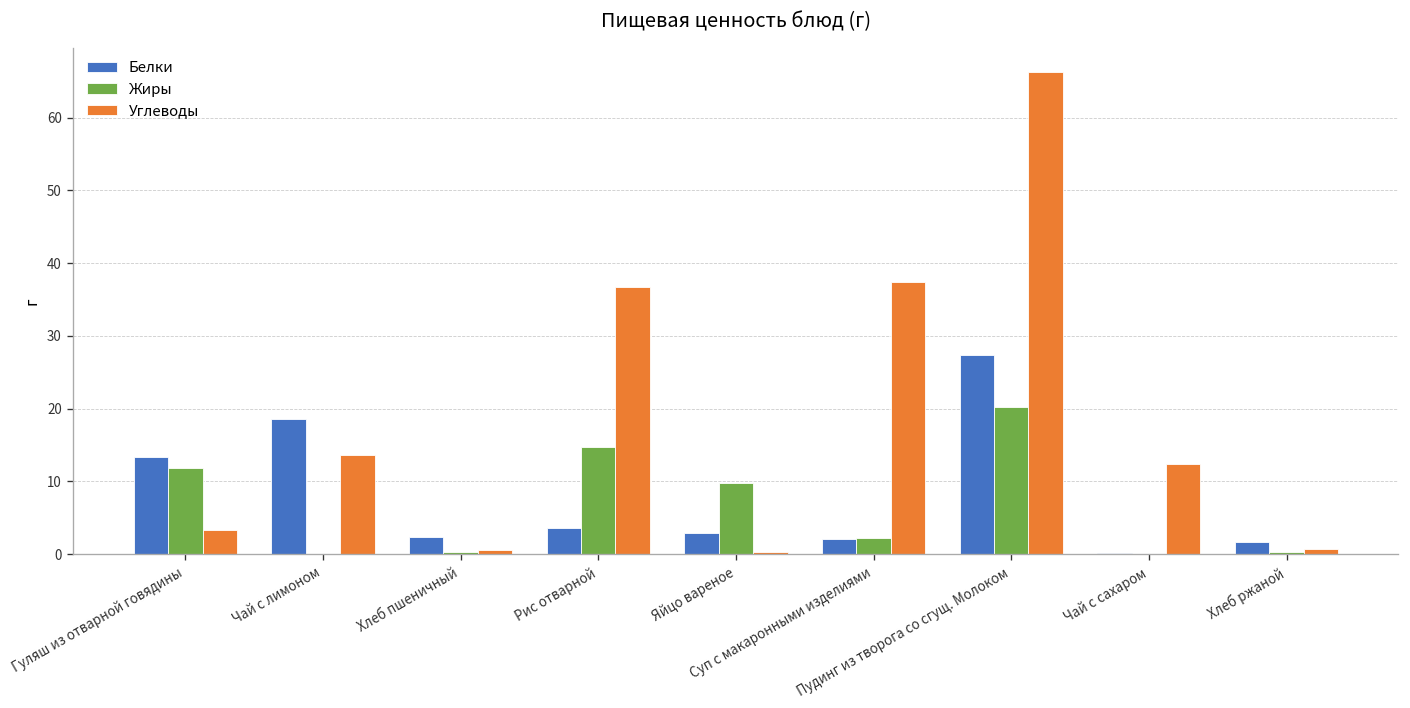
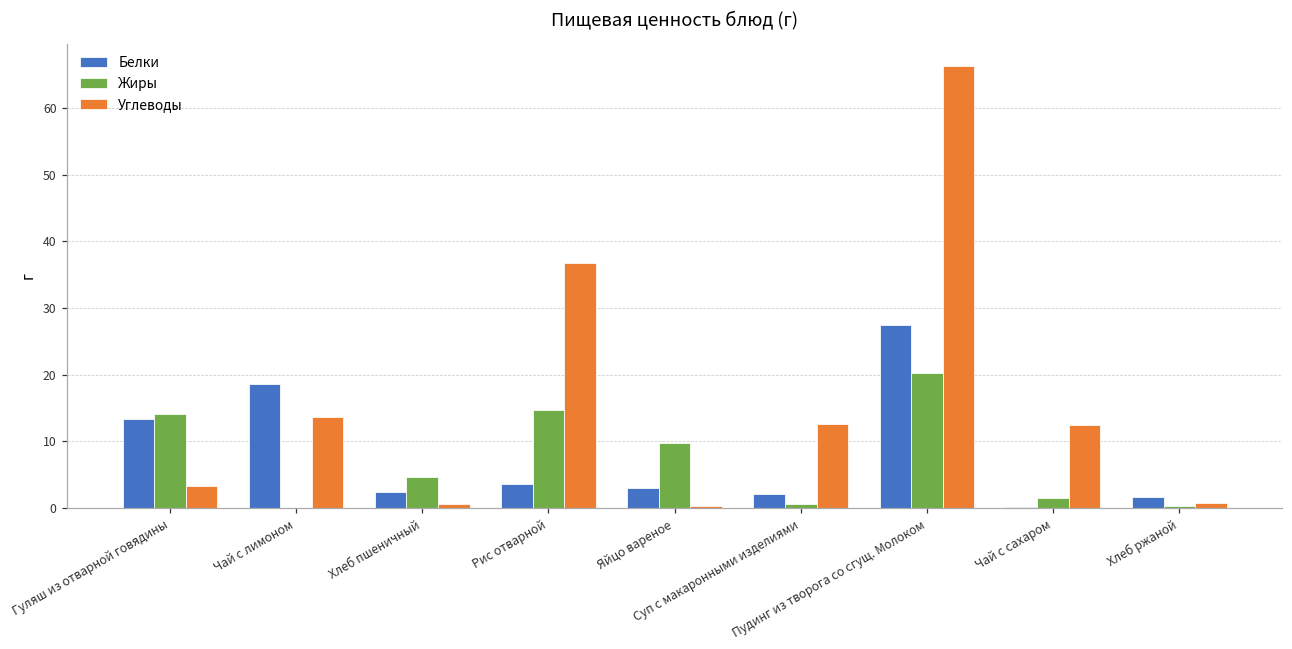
  {
    "Белки": {
      "Гуляш из отварной говядины": 13,
      "Чай с лимоном": 19,
      "Хлеб пшеничный": 2,
      "Рис отварной": 4,
      "Яйцо вареное": 3,
      "Суп с макаронными изделиями": 2,
      "Пудинг из творога со сгущ. Молоком": 27,
      "Хлеб ржаной": 2
    },
    "Жиры": {
-     "Гуляш из отварной говядины": 12,
-     "Хлеб пшеничный": 0,
+     "Гуляш из отварной говядины": 14,
+     "Хлеб пшеничный": 5,
      "Рис отварной": 15,
      "Яйцо вареное": 10,
-     "Суп с макаронными изделиями": 2,
+     "Суп с макаронными изделиями": 1,
      "Пудинг из творога со сгущ. Молоком": 20,
-     "Чай с сахаром": 0
+     "Чай с сахаром": 2
    },
    "Углеводы": {
      "Гуляш из отварной говядины": 3,
      "Чай с лимоном": 14,
      "Хлеб пшеничный": 1,
      "Рис отварной": 37,
-     "Суп с макаронными изделиями": 37,
+     "Суп с макаронными изделиями": 13,
      "Пудинг из творога со сгущ. Молоком": 66,
      "Чай с сахаром": 12,
      "Хлеб ржаной": 1
    }
  }
